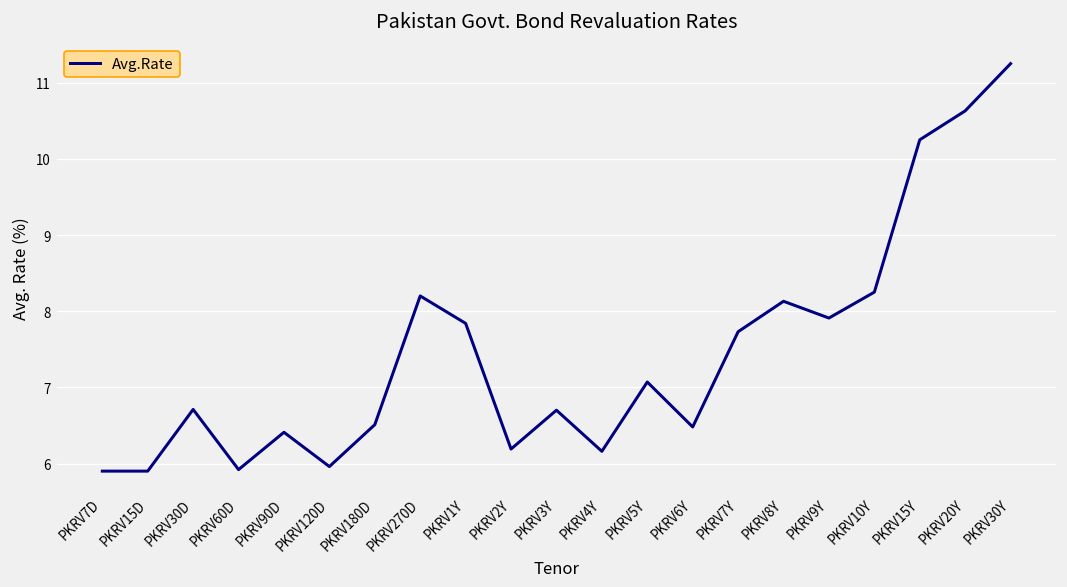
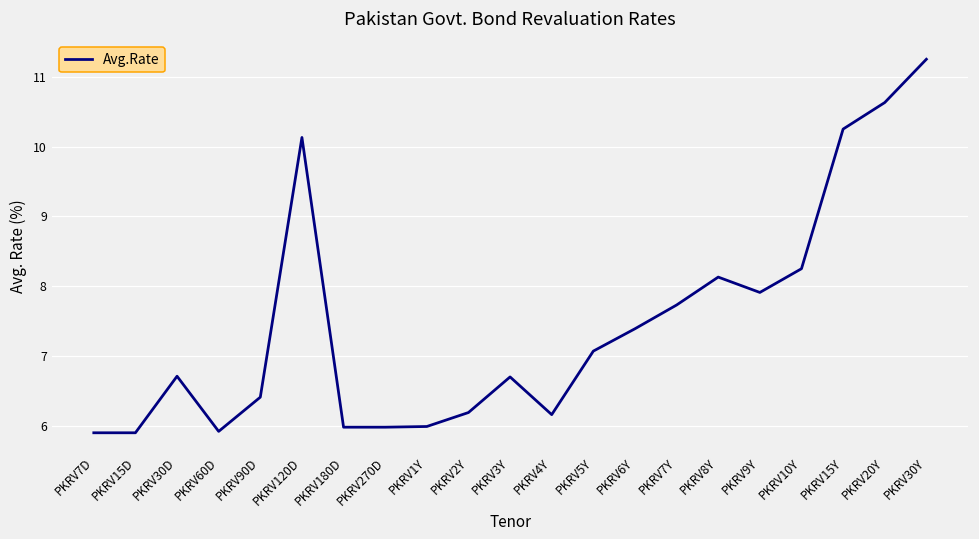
  {
    "PKRV7D": 5.9,
    "PKRV15D": 5.9,
    "PKRV30D": 6.7,
    "PKRV60D": 5.9,
    "PKRV90D": 6.4,
-   "PKRV120D": 6.0,
-   "PKRV180D": 6.5,
-   "PKRV270D": 8.2,
-   "PKRV1Y": 7.8,
+   "PKRV120D": 10.1,
+   "PKRV180D": 6.0,
+   "PKRV270D": 6.0,
+   "PKRV1Y": 6.0,
    "PKRV2Y": 6.2,
    "PKRV3Y": 6.7,
    "PKRV4Y": 6.2,
    "PKRV5Y": 7.1,
-   "PKRV6Y": 6.5,
+   "PKRV6Y": 7.4,
    "PKRV7Y": 7.7,
    "PKRV8Y": 8.1,
    "PKRV9Y": 7.9,
    "PKRV10Y": 8.3,
    "PKRV15Y": 10.3,
    "PKRV20Y": 10.6,
    "PKRV30Y": 11.3
  }
